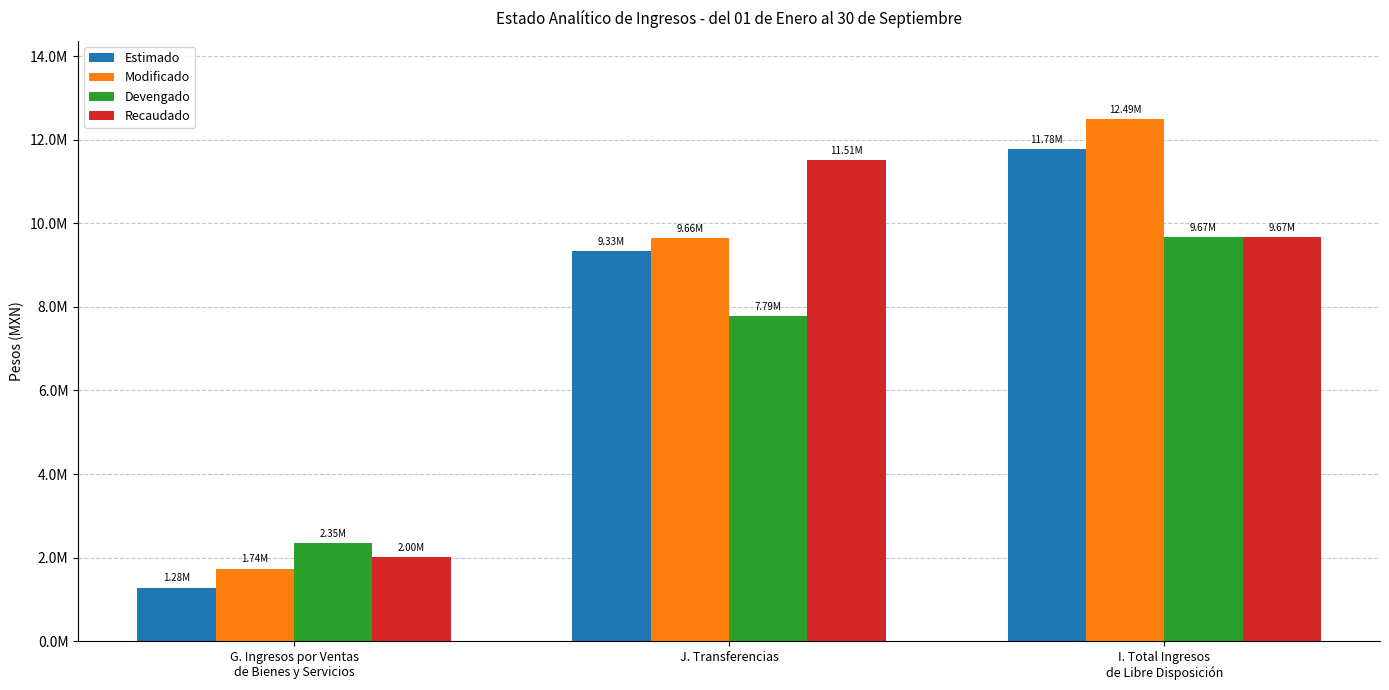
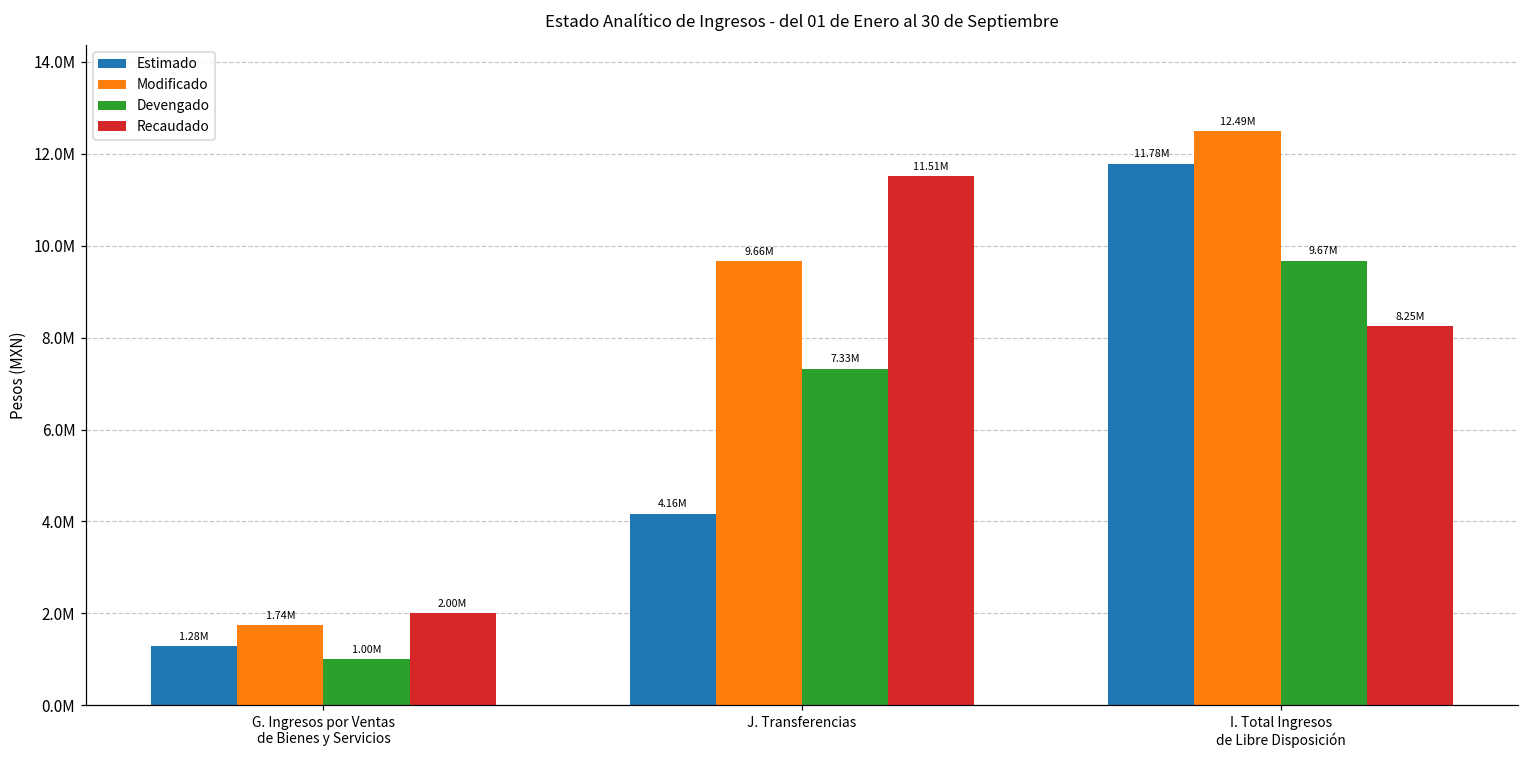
  {
    "Estimado": {
      "G. Ingresos por Ventas de Bienes y Servicios": "1.28M",
-     "J. Transferencias": "9.33M",
+     "J. Transferencias": "4.16M",
      "I. Total Ingresos de Libre Disposición": "11.78M"
    },
    "Modificado": {
      "G. Ingresos por Ventas de Bienes y Servicios": "1.74M",
      "J. Transferencias": "9.66M",
      "I. Total Ingresos de Libre Disposición": "12.49M"
    },
    "Devengado": {
-     "G. Ingresos por Ventas de Bienes y Servicios": "2.35M",
-     "J. Transferencias": "7.79M",
+     "G. Ingresos por Ventas de Bienes y Servicios": "1.00M",
+     "J. Transferencias": "7.33M",
      "I. Total Ingresos de Libre Disposición": "9.67M"
    },
    "Recaudado": {
      "G. Ingresos por Ventas de Bienes y Servicios": "2.00M",
      "J. Transferencias": "11.51M",
-     "I. Total Ingresos de Libre Disposición": "9.67M"
+     "I. Total Ingresos de Libre Disposición": "8.25M"
    }
  }
